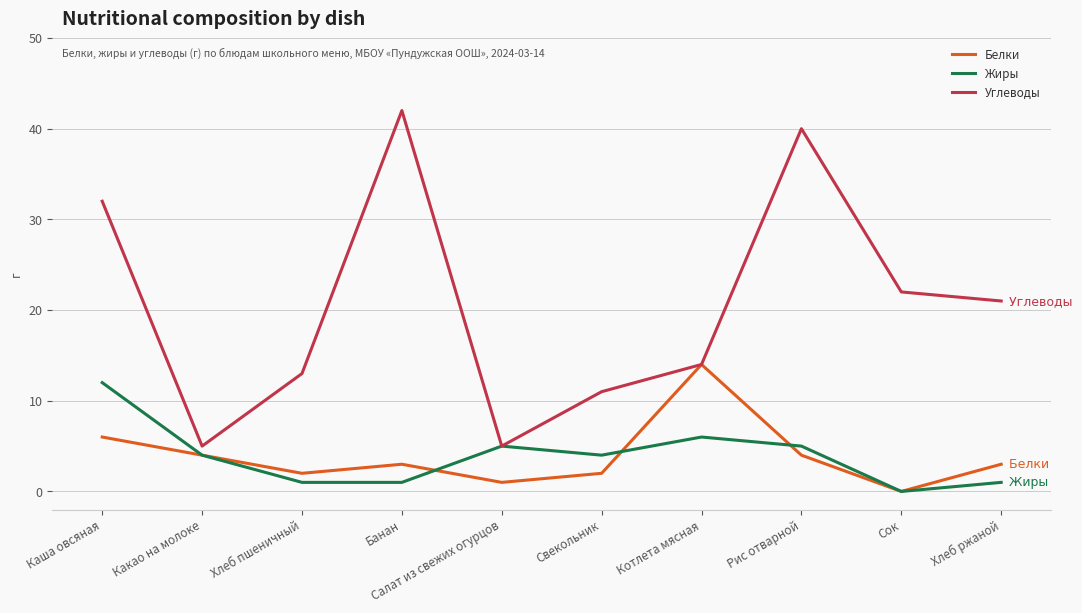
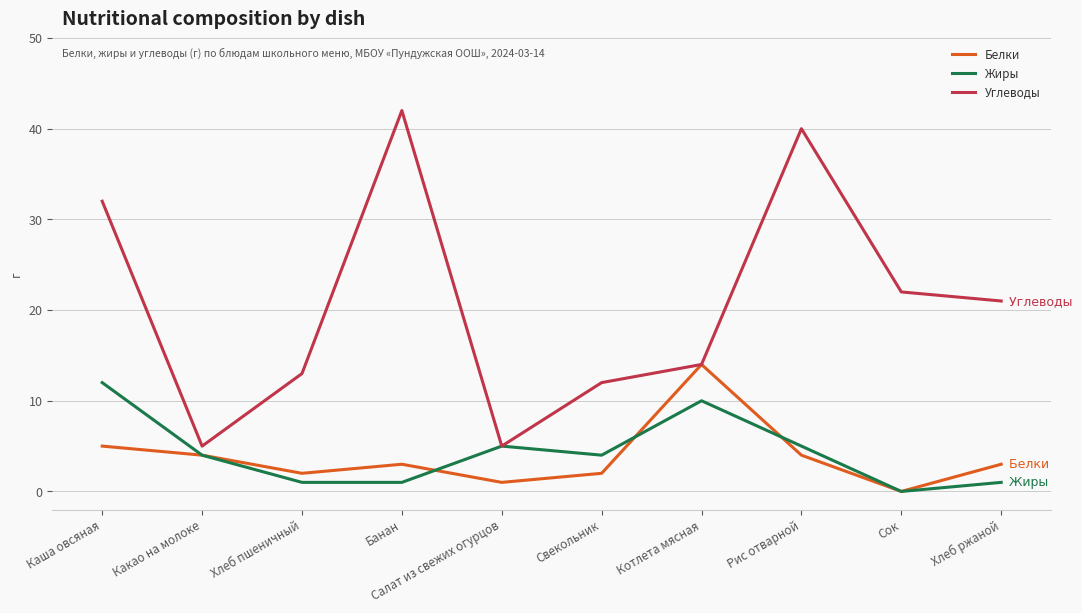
  {
    "Белки": {
-     "Каша овсяная": 6,
+     "Каша овсяная": 5,
      "Хлеб пшеничный": 2,
      "Банан": 3,
      "Салат из свежих огурцов": 1,
      "Свекольник": 2,
      "Рис отварной": 4,
      "Хлеб ржаной": 3
    },
    "Жиры": {
      "Каша овсяная": 12,
      "Хлеб пшеничный": 1,
      "Банан": 1,
      "Свекольник": 4,
-     "Котлета мясная": 6,
+     "Котлета мясная": 10,
      "Рис отварной": 5,
      "Хлеб ржаной": 1
    },
    "Углеводы": {
      "Каша овсяная": 32,
      "Какао на молоке": 5,
      "Хлеб пшеничный": 13,
      "Банан": 42,
-     "Свекольник": 11,
+     "Свекольник": 12,
      "Рис отварной": 40,
      "Сок": 22,
      "Хлеб ржаной": 21
    }
  }
